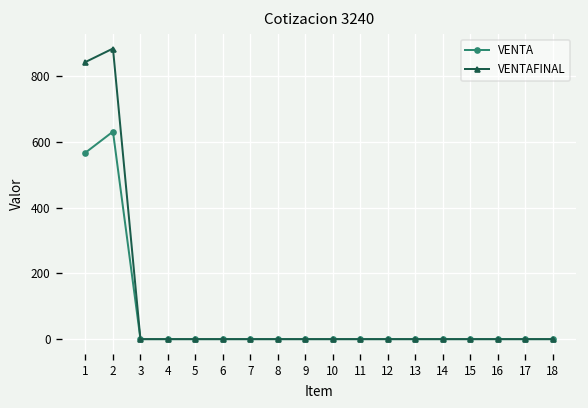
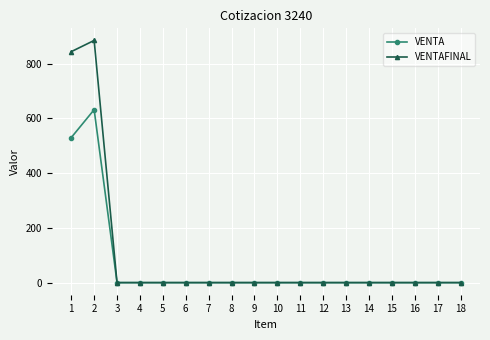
  {
    "VENTA": {
-     "1": 570,
+     "1": 530,
      "2": 630
    },
    "VENTAFINAL": {
      "1": 840,
      "2": 890
    }
  }
